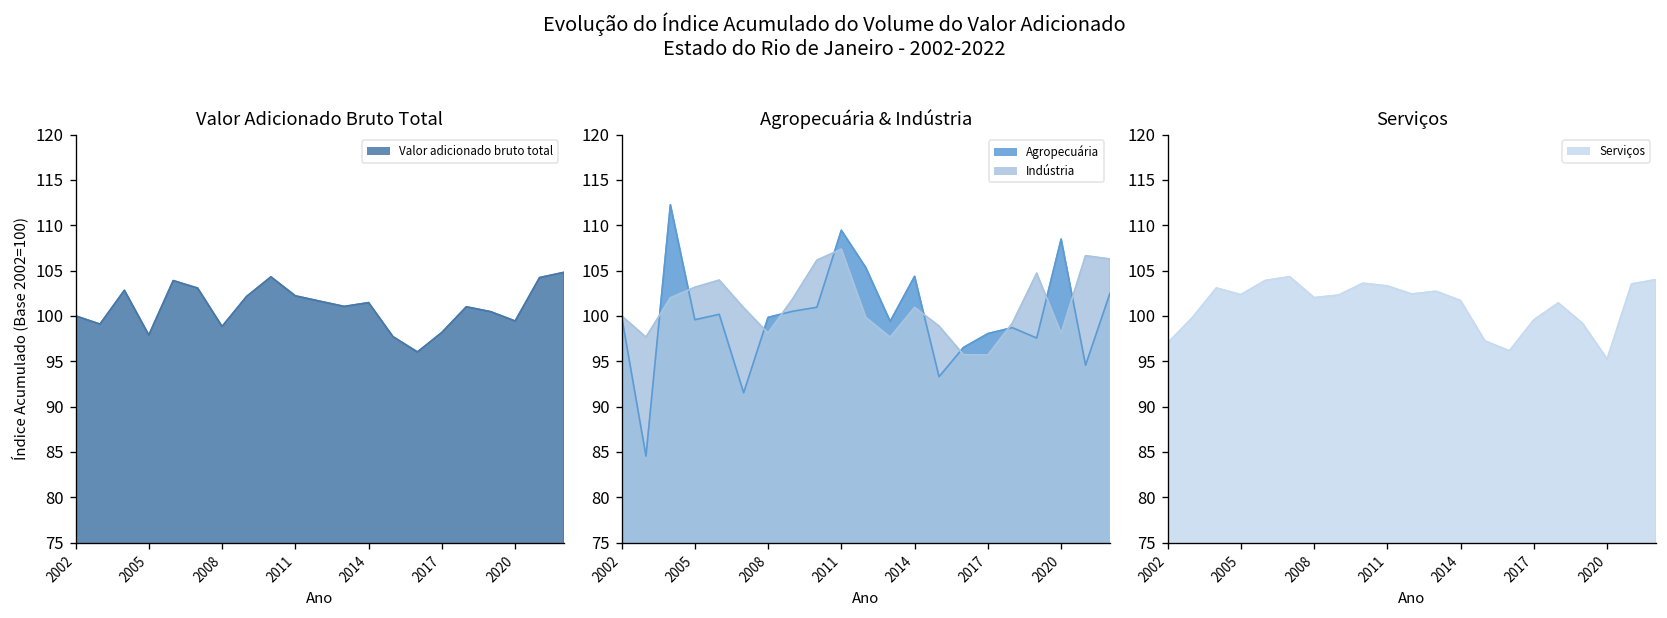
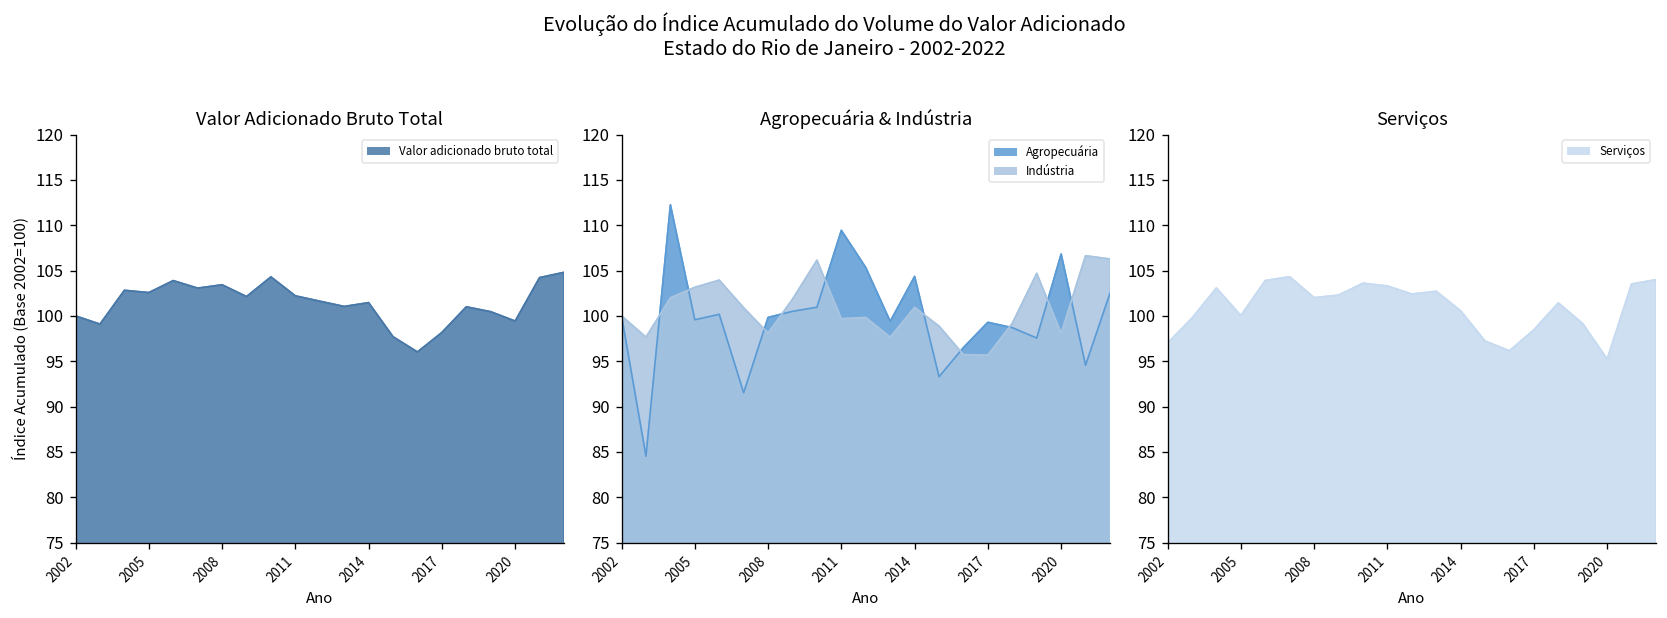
  {
    "Valor Adicionado Bruto Total": {
      "2002": 100,
-     "2005": 98,
-     "2008": 99,
+     "2005": 103,
+     "2008": 103,
      "2011": 102,
      "2014": 101,
      "2017": 98,
      "2020": 99
    },
    "Agropecuária & Indústria": {
      "Agropecuária": {
        "2005": 100,
        "2008": 100,
        "2011": 109,
        "2014": 104,
-       "2017": 98,
-       "2020": 108
+       "2017": 99,
+       "2020": 107
      },
      "Indústria": {
        "2005": 103,
        "2008": 98,
-       "2011": 107,
+       "2011": 100,
        "2014": 101,
        "2017": 96,
        "2020": 98
      }
    },
    "Serviços": {
      "2002": 97,
-     "2005": 102,
+     "2005": 100,
      "2008": 102,
      "2011": 103,
-     "2014": 102,
-     "2017": 100,
+     "2014": 101,
+     "2017": 98,
      "2020": 95
    }
  }
